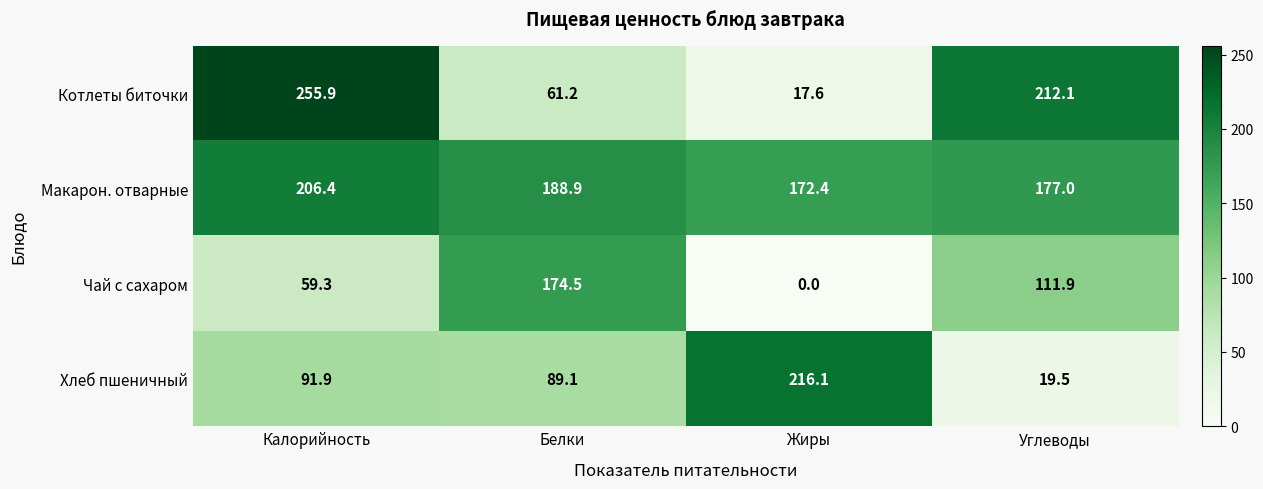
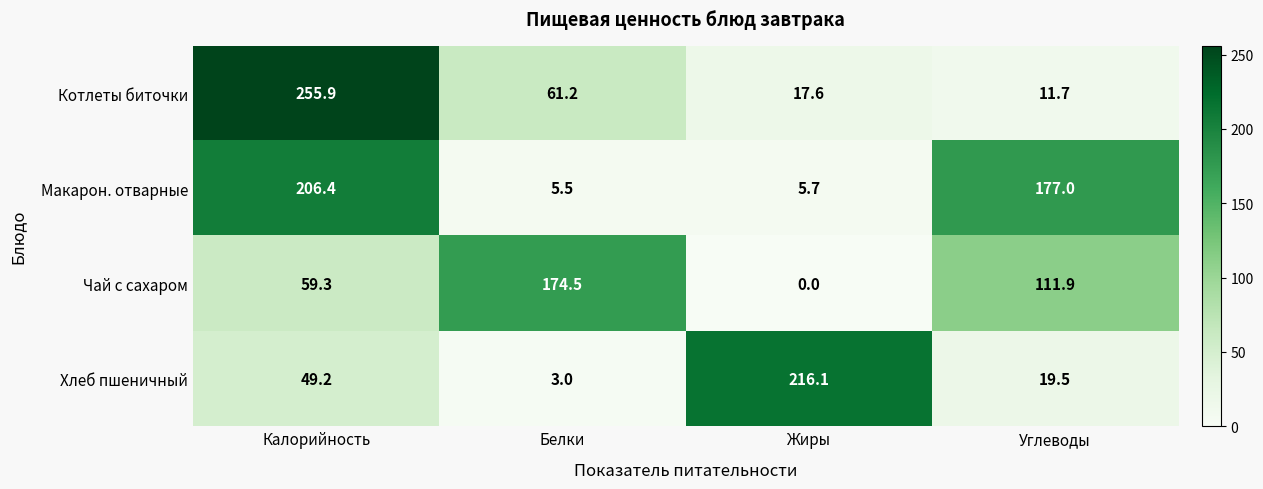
  {
    "Котлеты биточки": {
      "Калорийность": 255.9,
      "Белки": 61.2,
      "Жиры": 17.6,
-     "Углеводы": 212.1
+     "Углеводы": 11.7
    },
    "Макарон. отварные": {
      "Калорийность": 206.4,
-     "Белки": 188.9,
-     "Жиры": 172.4,
+     "Белки": 5.5,
+     "Жиры": 5.7,
      "Углеводы": 177.0
    },
    "Чай с сахаром": {
      "Калорийность": 59.3,
      "Белки": 174.5,
      "Жиры": 0.0,
      "Углеводы": 111.9
    },
    "Хлеб пшеничный": {
-     "Калорийность": 91.9,
-     "Белки": 89.1,
+     "Калорийность": 49.2,
+     "Белки": 3.0,
      "Жиры": 216.1,
      "Углеводы": 19.5
    }
  }
